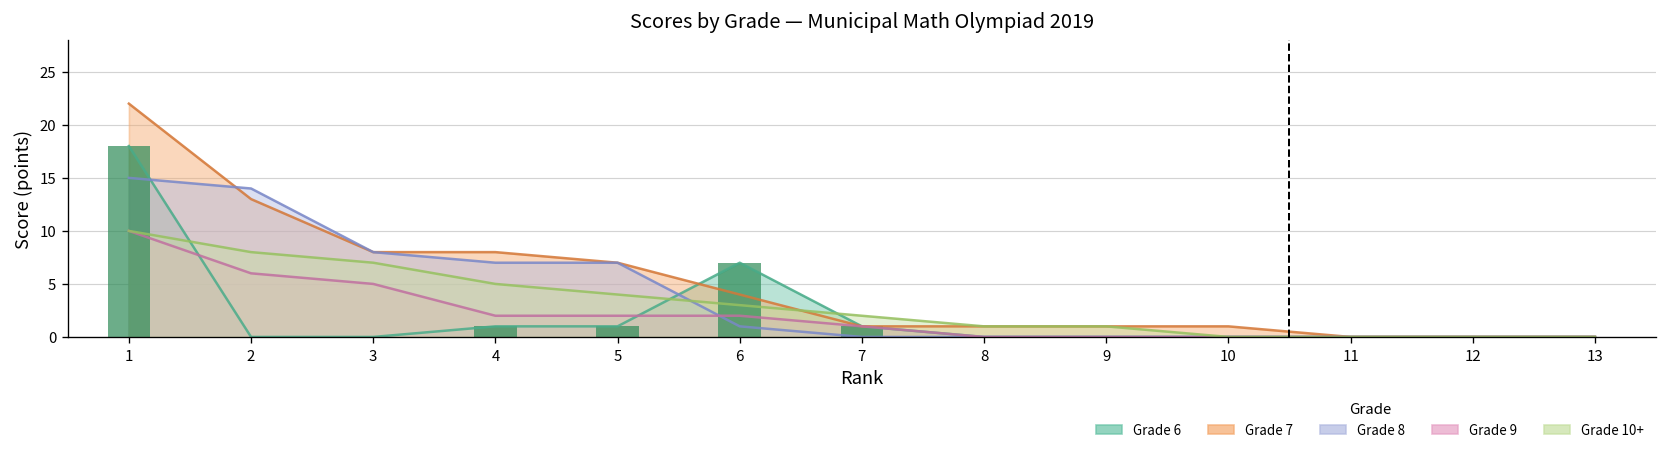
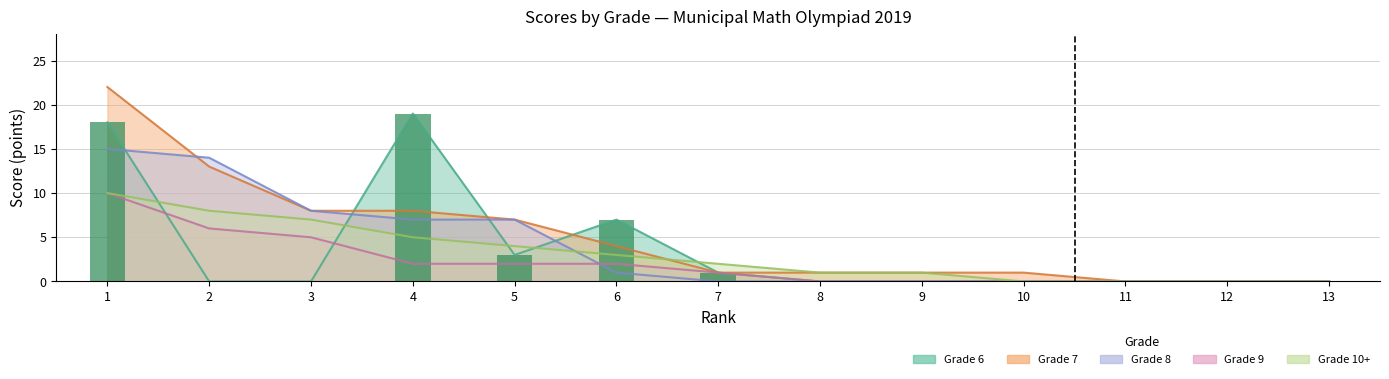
  {
    "Grade 6": {
      "1": 18,
      "2": 0,
      "3": 0,
-     "4": 1,
-     "5": 1,
+     "4": 19,
+     "5": 3,
      "6": 7,
      "7": 1,
      "8": 0,
      "9": 0,
      "10": 0,
      "11": 0,
      "12": 0,
      "13": 0
    }
  }
